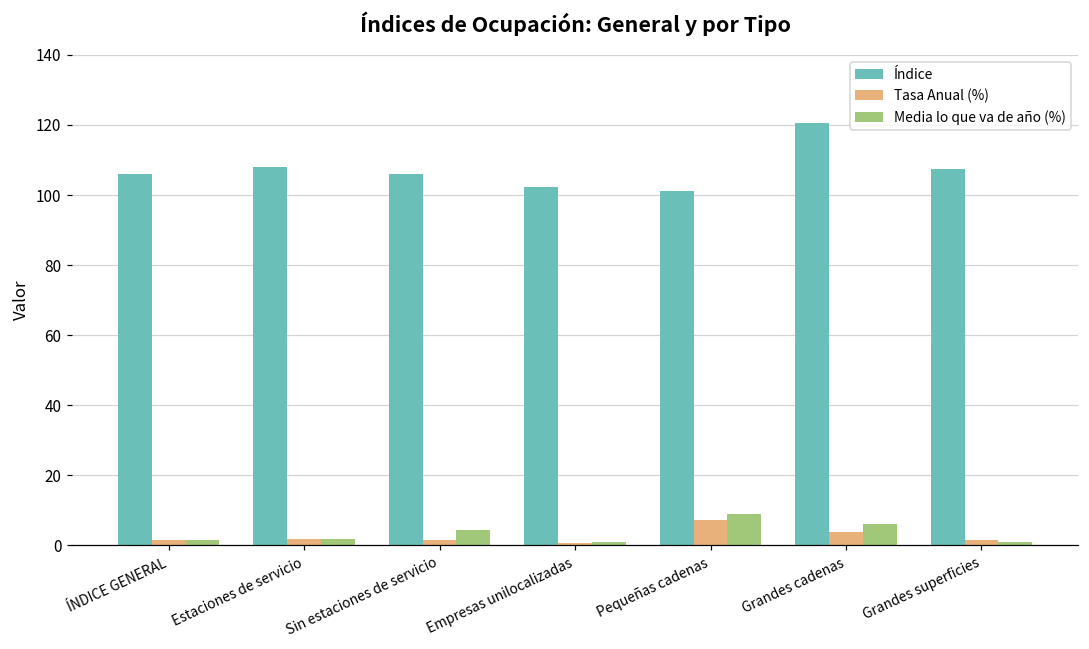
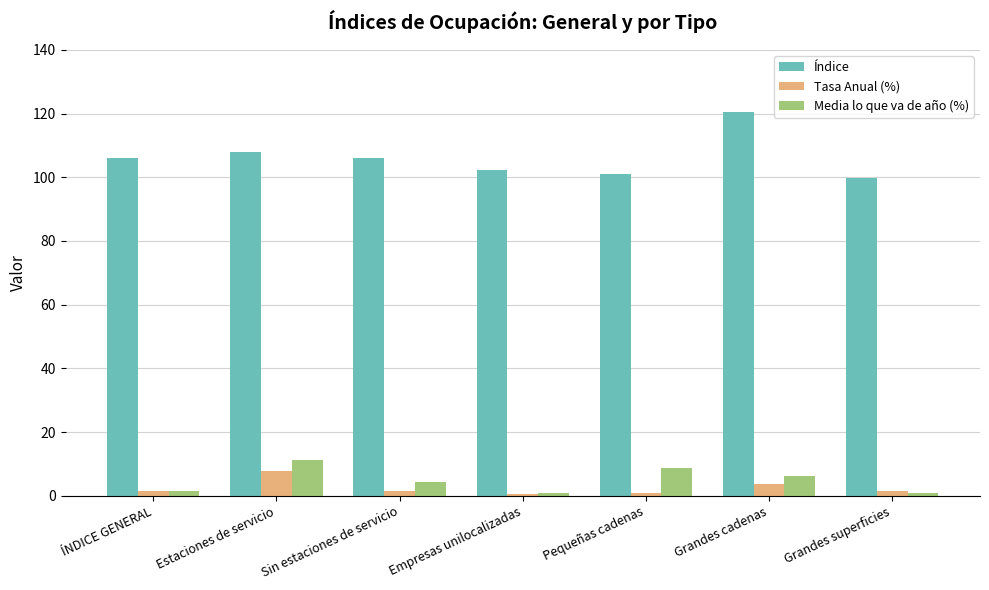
  {
    "Índice": {
      "ÍNDICE GENERAL": 106,
      "Estaciones de servicio": 108,
      "Sin estaciones de servicio": 106,
      "Empresas unilocalizadas": 102,
      "Pequeñas cadenas": 101,
      "Grandes cadenas": 121,
-     "Grandes superficies": 107
+     "Grandes superficies": 100
    },
    "Tasa Anual (%)": {
      "ÍNDICE GENERAL": 2,
-     "Estaciones de servicio": 2,
+     "Estaciones de servicio": 8,
      "Sin estaciones de servicio": 2,
-     "Pequeñas cadenas": 7,
+     "Pequeñas cadenas": 1,
      "Grandes cadenas": 4,
      "Grandes superficies": 2
    },
    "Media lo que va de año (%)": {
      "ÍNDICE GENERAL": 2,
-     "Estaciones de servicio": 2,
+     "Estaciones de servicio": 11,
      "Sin estaciones de servicio": 4,
      "Empresas unilocalizadas": 1,
      "Pequeñas cadenas": 9,
      "Grandes cadenas": 6,
      "Grandes superficies": 1
    }
  }
